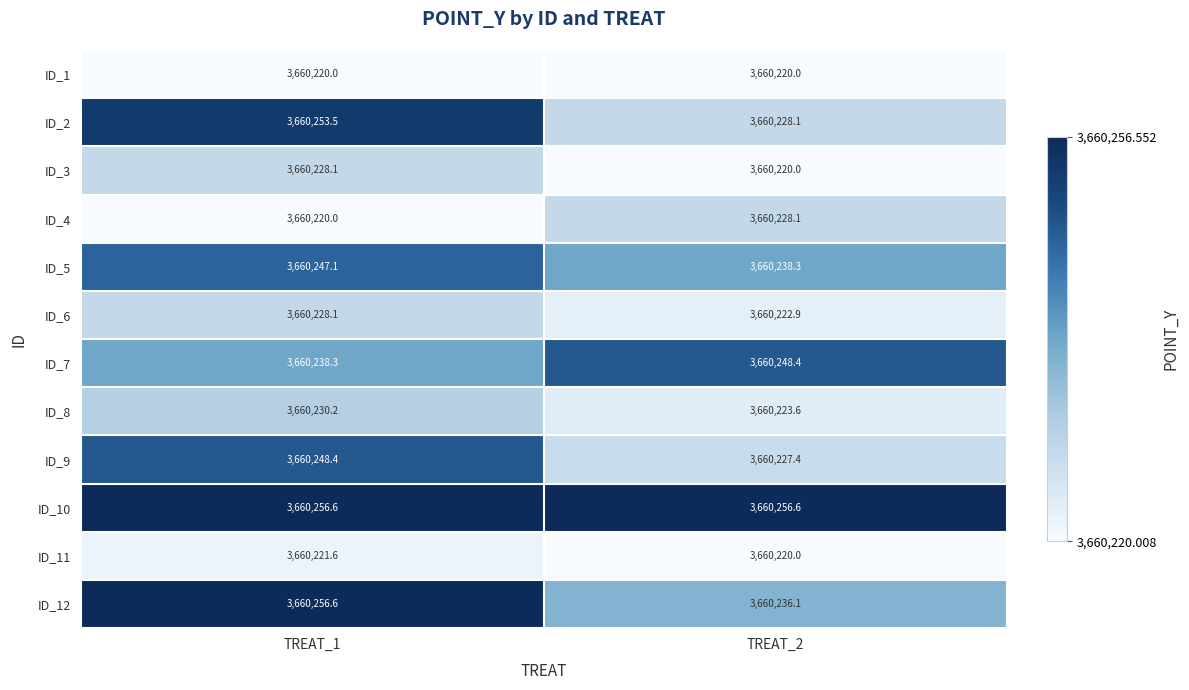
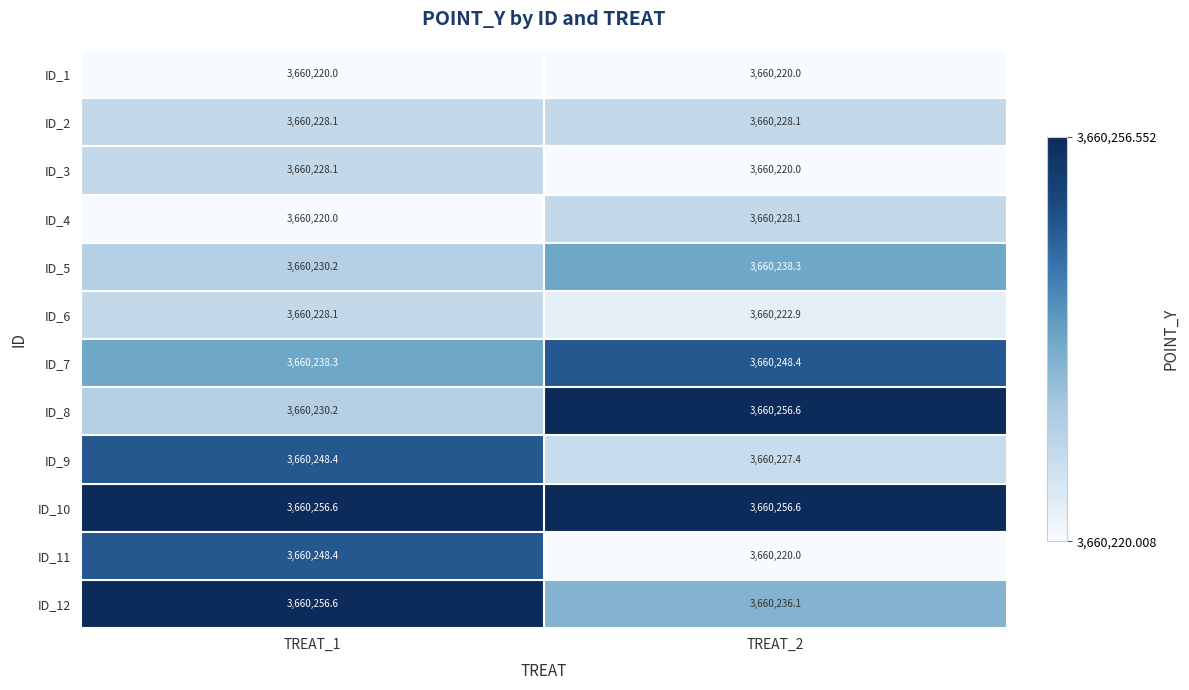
  {
    "ID_1": {
      "TREAT_1": "3,660,220.0",
      "TREAT_2": "3,660,220.0"
    },
    "ID_2": {
-     "TREAT_1": "3,660,253.5",
+     "TREAT_1": "3,660,228.1",
      "TREAT_2": "3,660,228.1"
    },
    "ID_3": {
      "TREAT_1": "3,660,228.1",
      "TREAT_2": "3,660,220.0"
    },
    "ID_4": {
      "TREAT_1": "3,660,220.0",
      "TREAT_2": "3,660,228.1"
    },
    "ID_5": {
-     "TREAT_1": "3,660,247.1",
+     "TREAT_1": "3,660,230.2",
      "TREAT_2": "3,660,238.3"
    },
    "ID_6": {
      "TREAT_1": "3,660,228.1",
      "TREAT_2": "3,660,222.9"
    },
    "ID_7": {
      "TREAT_1": "3,660,238.3",
      "TREAT_2": "3,660,248.4"
    },
    "ID_8": {
      "TREAT_1": "3,660,230.2",
-     "TREAT_2": "3,660,223.6"
+     "TREAT_2": "3,660,256.6"
    },
    "ID_9": {
      "TREAT_1": "3,660,248.4",
      "TREAT_2": "3,660,227.4"
    },
    "ID_10": {
      "TREAT_1": "3,660,256.6",
      "TREAT_2": "3,660,256.6"
    },
    "ID_11": {
-     "TREAT_1": "3,660,221.6",
+     "TREAT_1": "3,660,248.4",
      "TREAT_2": "3,660,220.0"
    },
    "ID_12": {
      "TREAT_1": "3,660,256.6",
      "TREAT_2": "3,660,236.1"
    }
  }
